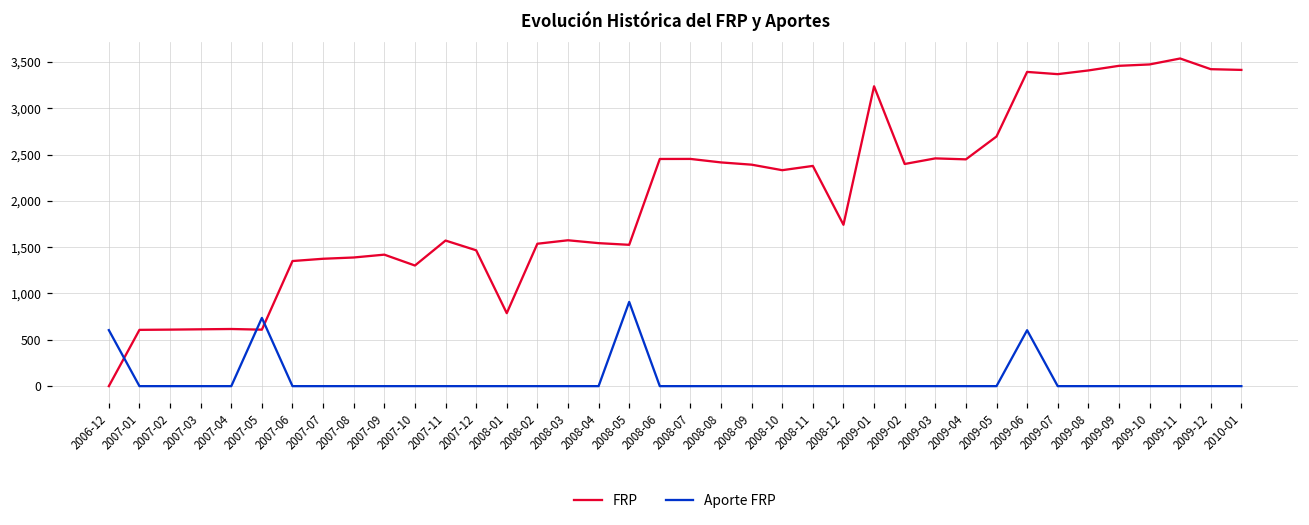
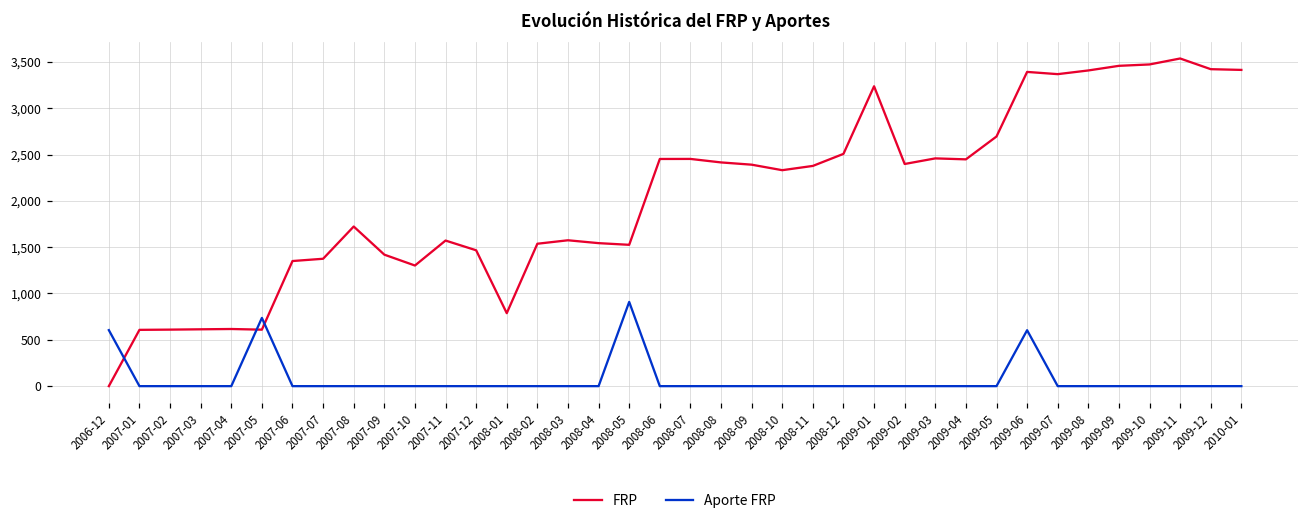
  {
    "FRP": {
      "2006-12": "0",
      "2007-01": "600",
      "2007-02": "600",
      "2007-03": "600",
      "2007-04": "600",
      "2007-05": "600",
      "2007-06": "1,400",
      "2007-07": "1,400",
-     "2007-08": "1,400",
+     "2007-08": "1,700",
      "2007-09": "1,400",
      "2007-10": "1,300",
      "2007-11": "1,600",
      "2007-12": "1,500",
      "2008-01": "800",
      "2008-02": "1,500",
      "2008-03": "1,600",
      "2008-04": "1,500",
      "2008-05": "1,500",
      "2008-06": "2,500",
      "2008-07": "2,500",
      "2008-08": "2,400",
      "2008-09": "2,400",
      "2008-10": "2,300",
      "2008-11": "2,400",
-     "2008-12": "1,700",
+     "2008-12": "2,500",
      "2009-01": "3,200",
      "2009-02": "2,400",
      "2009-03": "2,500",
      "2009-04": "2,400",
      "2009-05": "2,700",
      "2009-06": "3,400",
      "2009-07": "3,400",
      "2009-08": "3,400",
      "2009-09": "3,500",
      "2009-10": "3,500",
      "2009-11": "3,500",
      "2009-12": "3,400",
      "2010-01": "3,400"
    },
    "Aporte FRP": {
      "2006-12": "600",
      "2007-01": "0",
      "2007-02": "0",
      "2007-03": "0",
      "2007-04": "0",
      "2007-05": "700",
      "2007-06": "0",
      "2007-07": "0",
      "2007-08": "0",
      "2007-09": "0",
      "2007-10": "0",
      "2007-11": "0",
      "2007-12": "0",
      "2008-01": "0",
      "2008-02": "0",
      "2008-03": "0",
      "2008-04": "0",
      "2008-05": "900",
      "2008-06": "0",
      "2008-07": "0",
      "2008-08": "0",
      "2008-09": "0",
      "2008-10": "0",
      "2008-11": "0",
      "2008-12": "0",
      "2009-01": "0",
      "2009-02": "0",
      "2009-03": "0",
      "2009-04": "0",
      "2009-05": "0",
      "2009-06": "600",
      "2009-07": "0",
      "2009-08": "0",
      "2009-09": "0",
      "2009-10": "0",
      "2009-11": "0",
      "2009-12": "0",
      "2010-01": "0"
    }
  }
